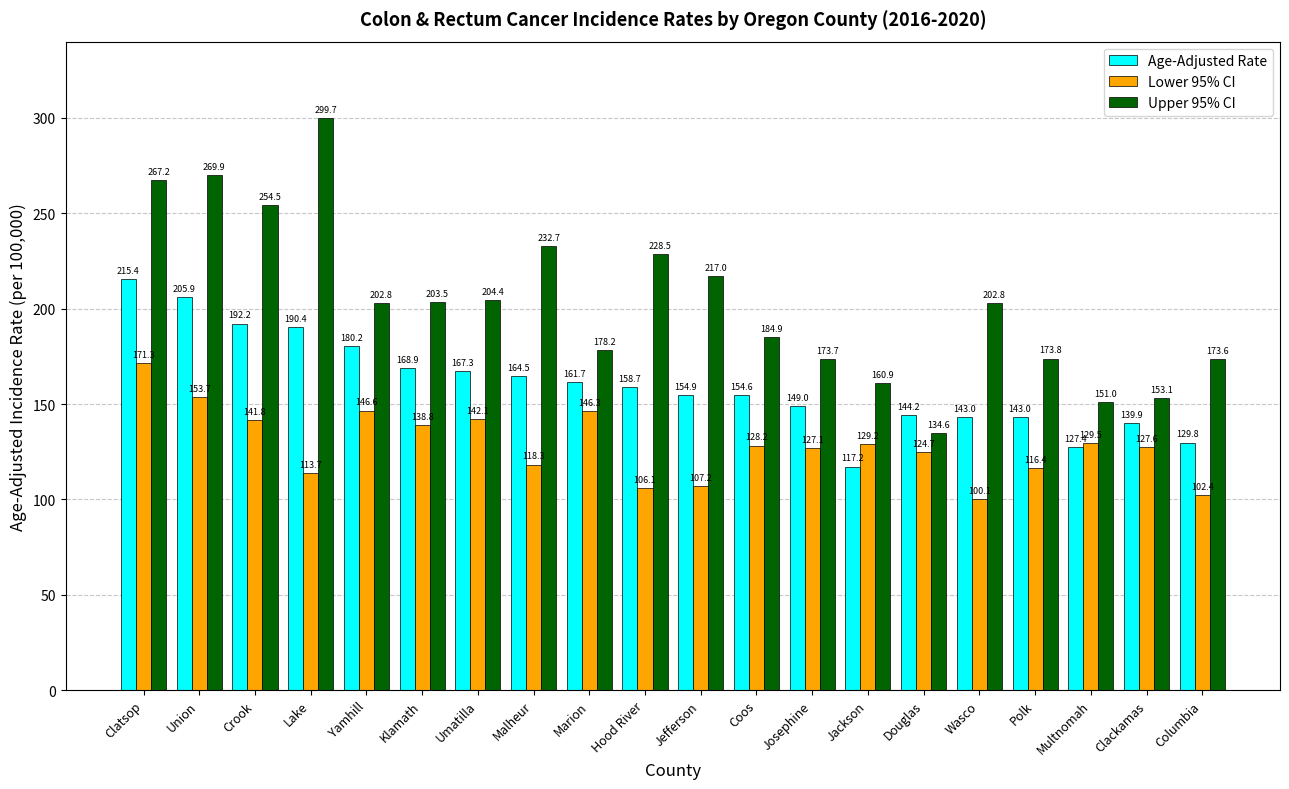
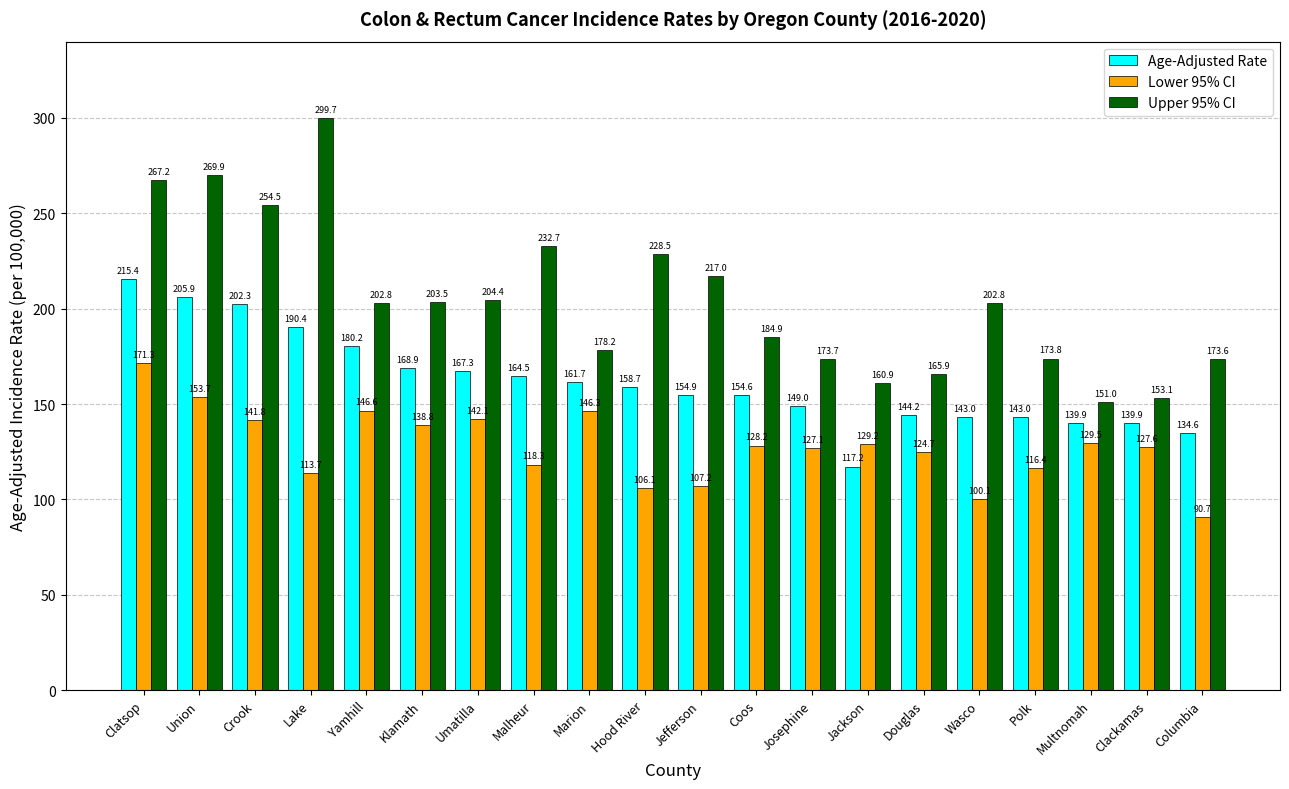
  {
    "Age-Adjusted Rate": {
      "Clatsop": 215.4,
      "Union": 205.9,
-     "Crook": 192.2,
+     "Crook": 202.3,
      "Lake": 190.4,
      "Yamhill": 180.2,
      "Klamath": 168.9,
      "Umatilla": 167.3,
      "Malheur": 164.5,
      "Marion": 161.7,
      "Hood River": 158.7,
      "Jefferson": 154.9,
      "Coos": 154.6,
      "Josephine": 149.0,
      "Jackson": 117.2,
      "Douglas": 144.2,
      "Wasco": 143.0,
      "Polk": 143.0,
-     "Multnomah": 127.4,
+     "Multnomah": 139.9,
      "Clackamas": 139.9,
-     "Columbia": 129.8
+     "Columbia": 134.6
    },
    "Lower 95% CI": {
      "Clatsop": 171.3,
      "Union": 153.7,
      "Crook": 141.8,
      "Lake": 113.7,
      "Yamhill": 146.6,
      "Klamath": 138.8,
      "Umatilla": 142.1,
      "Malheur": 118.3,
      "Marion": 146.3,
      "Hood River": 106.1,
      "Jefferson": 107.2,
      "Coos": 128.2,
      "Josephine": 127.1,
      "Jackson": 129.2,
      "Douglas": 124.7,
      "Wasco": 100.1,
      "Polk": 116.4,
      "Clackamas": 127.6,
-     "Columbia": 102.4
+     "Columbia": 90.7
    },
    "Upper 95% CI": {
      "Clatsop": 267.2,
      "Union": 269.9,
      "Crook": 254.5,
      "Lake": 299.7,
      "Yamhill": 202.8,
      "Klamath": 203.5,
      "Umatilla": 204.4,
      "Malheur": 232.7,
      "Marion": 178.2,
      "Hood River": 228.5,
      "Jefferson": 217.0,
      "Coos": 184.9,
      "Josephine": 173.7,
      "Jackson": 160.9,
-     "Douglas": 134.6,
+     "Douglas": 165.9,
      "Wasco": 202.8,
      "Polk": 173.8,
      "Multnomah": 151.0,
      "Clackamas": 153.1,
      "Columbia": 173.6
    }
  }
